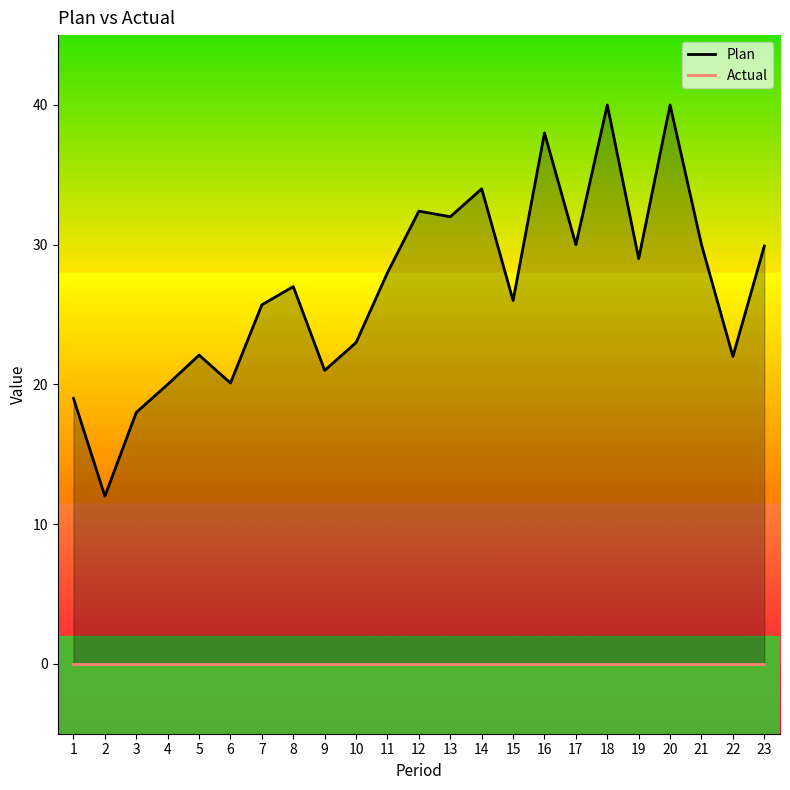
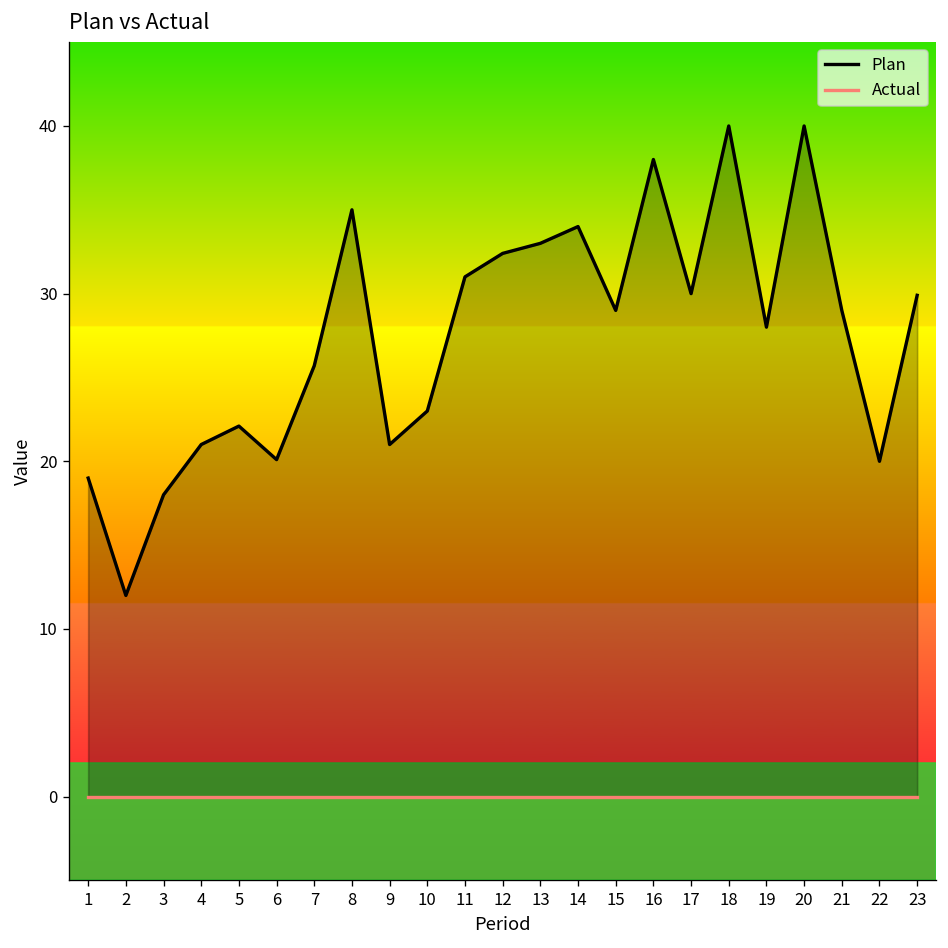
  {
    "Plan": {
      "1": 19,
      "2": 12,
      "3": 18,
-     "4": 20,
+     "4": 21,
      "5": 22,
      "6": 20,
      "7": 25.7,
-     "8": 27,
+     "8": 35,
      "9": 21,
      "10": 23,
-     "11": 28,
+     "11": 31,
      "12": 32.4,
-     "13": 32,
+     "13": 33,
      "14": 34,
-     "15": 26,
+     "15": 29,
      "16": 38,
      "17": 30,
      "18": 40,
-     "19": 29,
+     "19": 28,
      "20": 40,
-     "21": 30,
-     "22": 22,
+     "21": 29,
+     "22": 20,
      "23": 30
    }
  }
